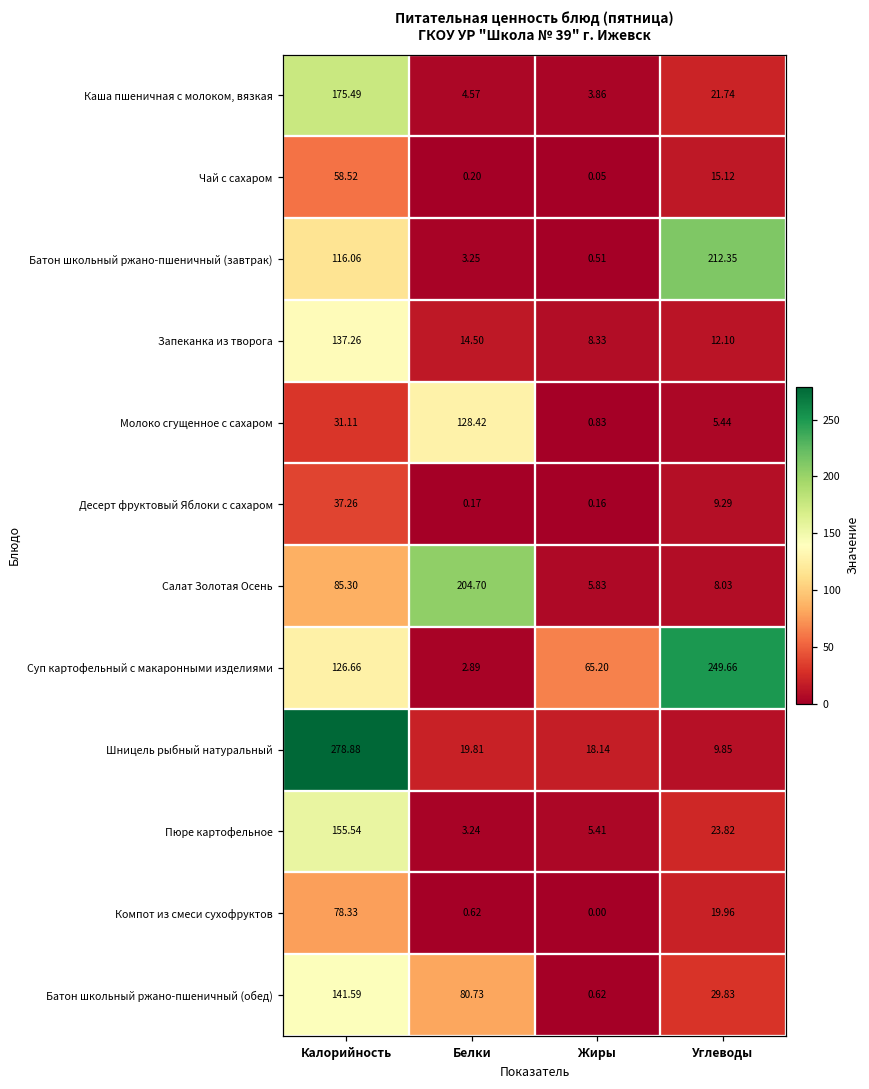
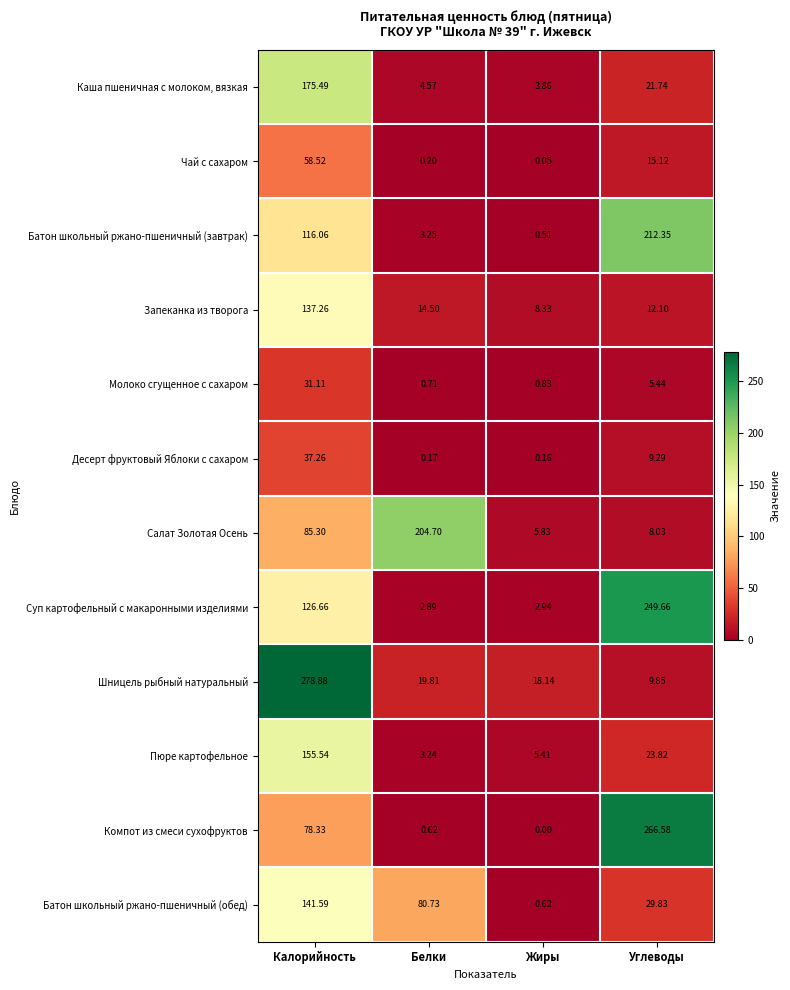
  {
    "Каша пшеничная с молоком, вязкая": {
      "Калорийность": 175.49,
      "Белки": 4.57,
      "Жиры": 3.86,
      "Углеводы": 21.74
    },
    "Чай с сахаром": {
      "Калорийность": 58.52,
      "Белки": 0.20,
      "Жиры": 0.05,
      "Углеводы": 15.12
    },
    "Батон школьный ржано-пшеничный (завтрак)": {
      "Калорийность": 116.06,
      "Белки": 3.25,
      "Жиры": 0.51,
      "Углеводы": 212.35
    },
    "Запеканка из творога": {
      "Калорийность": 137.26,
      "Белки": 14.50,
      "Жиры": 8.33,
      "Углеводы": 12.10
    },
    "Молоко сгущенное с сахаром": {
      "Калорийность": 31.11,
-     "Белки": 128.42,
+     "Белки": 0.71,
      "Жиры": 0.83,
      "Углеводы": 5.44
    },
    "Десерт фруктовый Яблоки с сахаром": {
      "Калорийность": 37.26,
      "Белки": 0.17,
      "Жиры": 0.16,
      "Углеводы": 9.29
    },
    "Салат Золотая Осень": {
      "Калорийность": 85.30,
      "Белки": 204.70,
      "Жиры": 5.83,
      "Углеводы": 8.03
    },
    "Суп картофельный с макаронными изделиями": {
      "Калорийность": 126.66,
      "Белки": 2.89,
-     "Жиры": 65.20,
+     "Жиры": 2.94,
      "Углеводы": 249.66
    },
    "Шницель рыбный натуральный": {
      "Калорийность": 278.88,
      "Белки": 19.81,
      "Жиры": 18.14,
      "Углеводы": 9.85
    },
    "Пюре картофельное": {
      "Калорийность": 155.54,
      "Белки": 3.24,
      "Жиры": 5.41,
      "Углеводы": 23.82
    },
    "Компот из смеси сухофруктов": {
      "Калорийность": 78.33,
      "Белки": 0.62,
      "Жиры": 0.00,
-     "Углеводы": 19.96
+     "Углеводы": 266.58
    },
    "Батон школьный ржано-пшеничный (обед)": {
      "Калорийность": 141.59,
      "Белки": 80.73,
      "Жиры": 0.62,
      "Углеводы": 29.83
    }
  }
